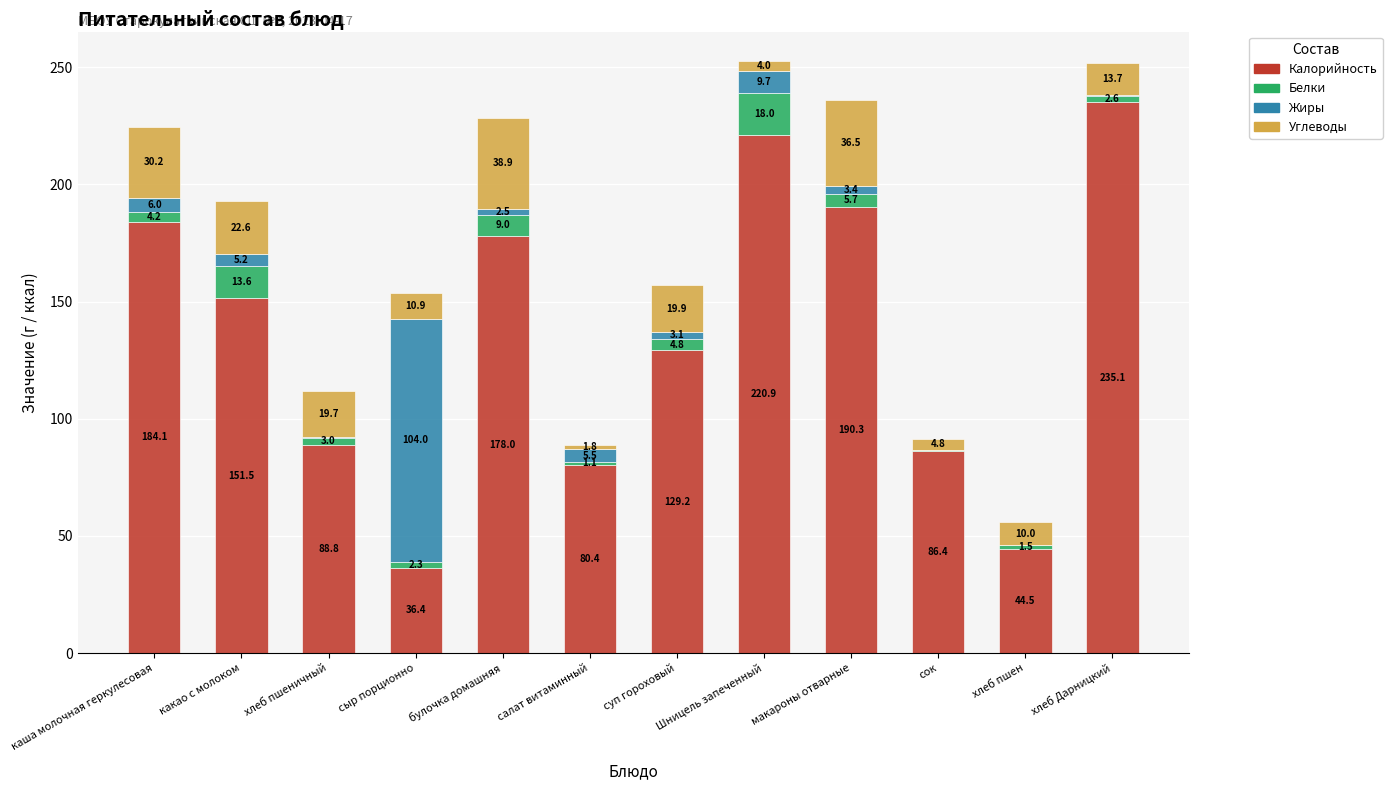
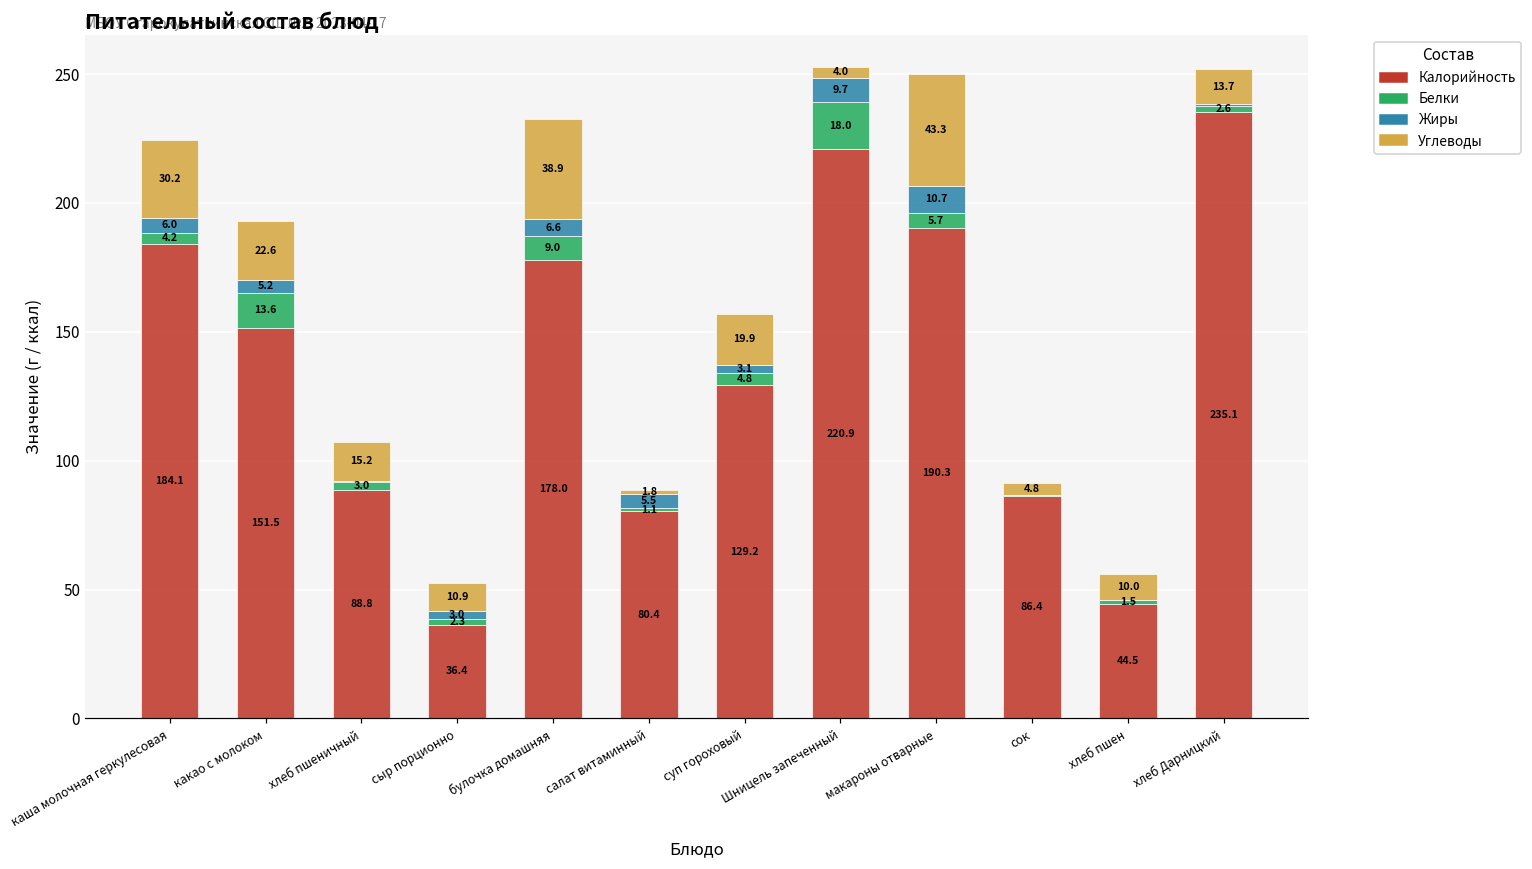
  {
    "Калорийность": {
      "каша молочная геркулесовая": 184.1,
      "какао с молоком": 151.5,
      "хлеб пшеничный": 88.8,
      "сыр порционно": 36.4,
      "булочка домашняя": 178.0,
      "салат витаминный": 80.4,
      "суп гороховый": 129.2,
      "Шницель запеченный": 220.9,
      "макароны отварные": 190.3,
      "сок": 86.4,
      "хлеб пшен": 44.5,
      "хлеб Дарницкий": 235.1
    },
    "Белки": {
      "каша молочная геркулесовая": 4.2,
      "какао с молоком": 13.6,
      "хлеб пшеничный": 3.0,
      "сыр порционно": 2.3,
      "булочка домашняя": 9.0,
      "суп гороховый": 4.8,
      "Шницель запеченный": 18.0,
      "макароны отварные": 5.7,
      "хлеб пшен": 1.5,
      "хлеб Дарницкий": 2.6
    },
    "Жиры": {
      "каша молочная геркулесовая": 6.0,
      "какао с молоком": 5.2,
-     "сыр порционно": 104.0,
-     "булочка домашняя": 2.5,
+     "сыр порционно": 3.0,
+     "булочка домашняя": 6.6,
      "суп гороховый": 3.1,
      "Шницель запеченный": 9.7,
-     "макароны отварные": 3.4
+     "макароны отварные": 10.7
    },
    "Углеводы": {
      "каша молочная геркулесовая": 30.2,
      "какао с молоком": 22.6,
-     "хлеб пшеничный": 19.7,
+     "хлеб пшеничный": 15.2,
      "сыр порционно": 10.9,
      "булочка домашняя": 38.9,
      "салат витаминный": 1.8,
      "суп гороховый": 19.9,
      "Шницель запеченный": 4.0,
-     "макароны отварные": 36.5,
+     "макароны отварные": 43.3,
      "сок": 4.8,
      "хлеб пшен": 10.0,
      "хлеб Дарницкий": 13.7
    }
  }
